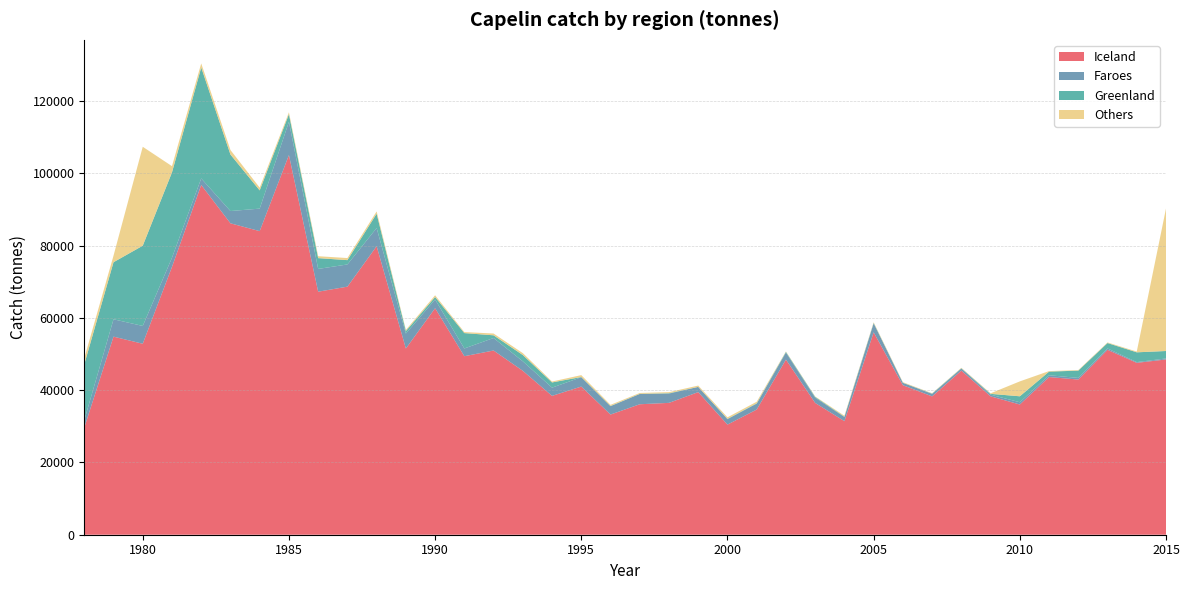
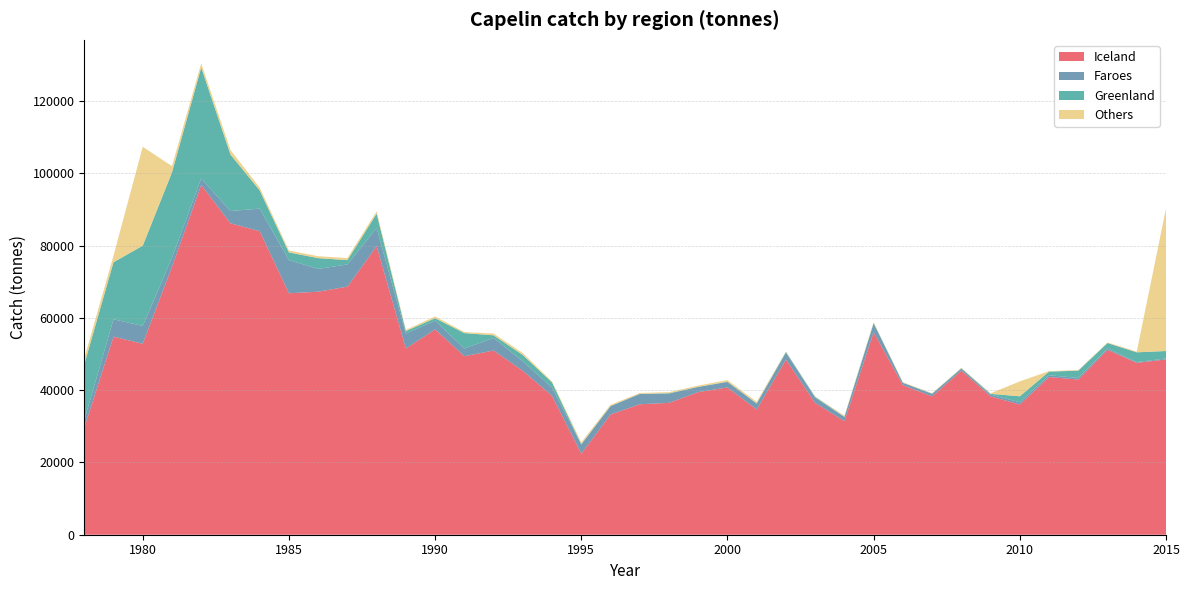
  {
    "Iceland": {
      "1980": 53000,
-     "1985": 105000,
-     "1990": 63000,
-     "1995": 41000,
-     "2000": 30000,
+     "1985": 67000,
+     "1990": 57000,
+     "1995": 22000,
+     "2000": 41000,
      "2005": 56000
    },
    "Others": {
      "1980": 27000,
      "2010": 4000,
      "2015": 39000
    }
  }
